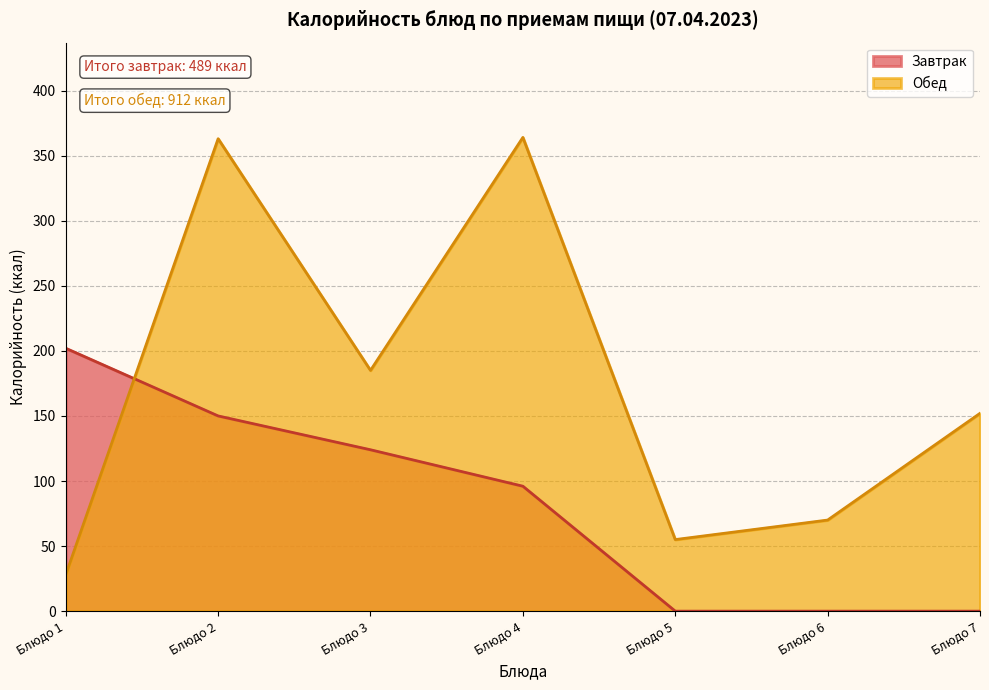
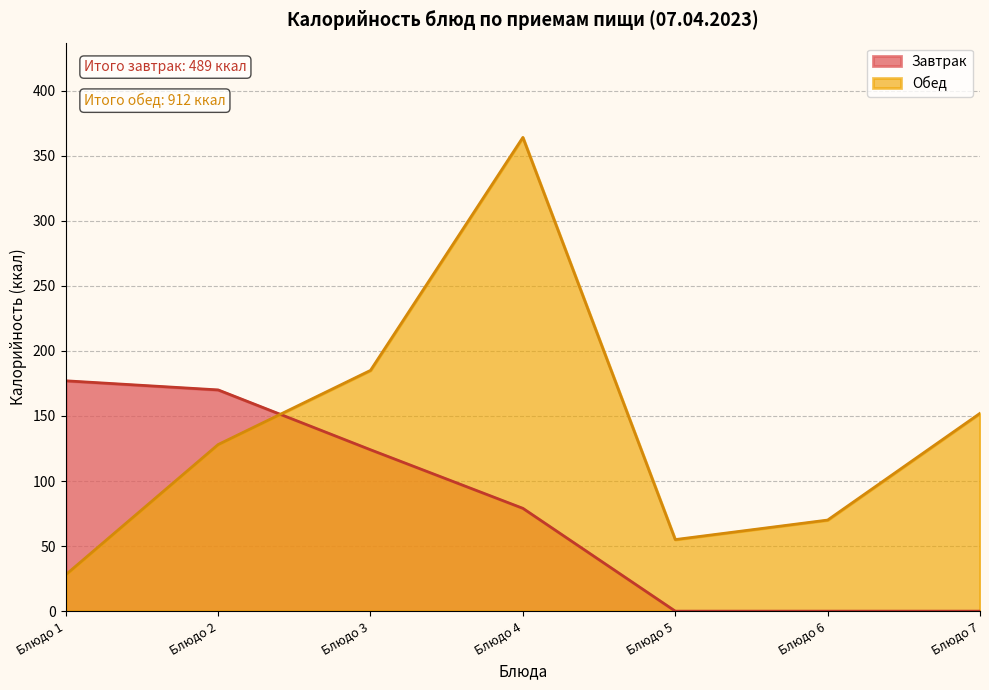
  {
    "Завтрак": {
-     "Блюдо 1": 202,
-     "Блюдо 2": 150,
+     "Блюдо 1": 177,
+     "Блюдо 2": 170,
      "Блюдо 3": 124,
-     "Блюдо 4": 96,
+     "Блюдо 4": 79,
      "Блюдо 5": 0,
      "Блюдо 6": 0,
      "Блюдо 7": 0
    },
    "Обед": {
      "Блюдо 1": 28,
-     "Блюдо 2": 363,
+     "Блюдо 2": 128,
      "Блюдо 3": 185,
      "Блюдо 4": 364,
      "Блюдо 5": 55,
      "Блюдо 6": 70,
      "Блюдо 7": 152
    }
  }
